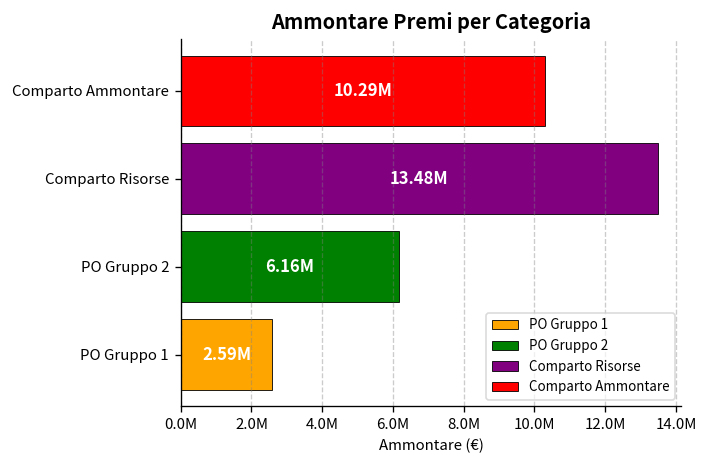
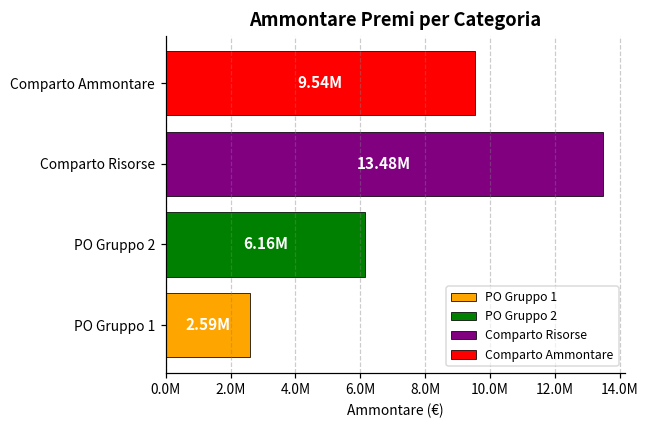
  {
-   "Comparto Ammontare": "10.29M",
+   "Comparto Ammontare": "9.54M",
    "Comparto Risorse": "13.48M",
    "PO Gruppo 2": "6.16M",
    "PO Gruppo 1": "2.59M"
  }
